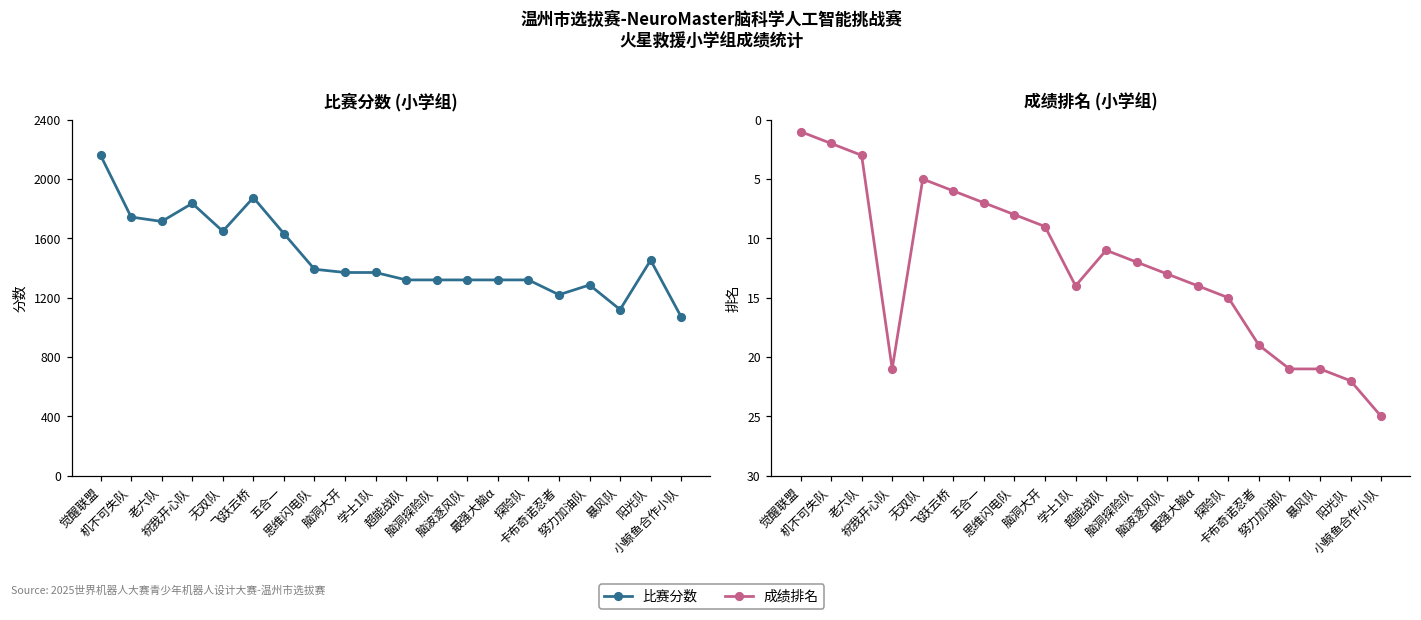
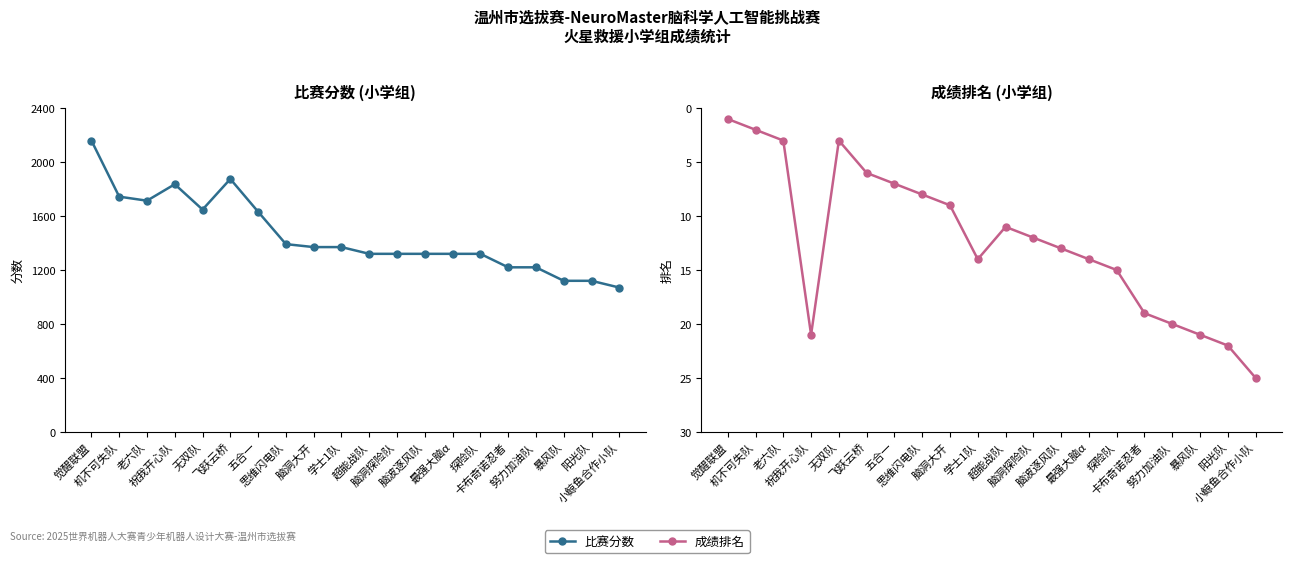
  {
    "比赛分数 (小学组)": {
      "觉醒联盟": 2160,
      "机不可失队": 1740,
      "老六队": 1710,
      "祝我开心队": 1840,
      "无双队": 1650,
      "飞跃云桥": 1880,
      "五合一": 1630,
      "思维闪电队": 1390,
      "脑洞大开": 1370,
      "学士1队": 1370,
      "超能战队": 1320,
      "脑洞探险队": 1320,
      "脑波逐风队": 1320,
      "最强大脑α": 1320,
      "探险队": 1320,
      "卡布奇诺忍者": 1220,
-     "努力加油队": 1290,
+     "努力加油队": 1220,
      "暴风队": 1120,
-     "阳光队": 1450,
+     "阳光队": 1120,
      "小鲸鱼合作小队": 1070
    },
    "成绩排名 (小学组)": {
      "觉醒联盟": 1,
      "机不可失队": 2,
      "老六队": 3,
      "祝我开心队": 21,
-     "无双队": 5,
+     "无双队": 3,
      "飞跃云桥": 6,
      "五合一": 7,
      "思维闪电队": 8,
      "脑洞大开": 9,
      "学士1队": 14,
      "超能战队": 11,
      "脑洞探险队": 12,
      "脑波逐风队": 13,
      "最强大脑α": 14,
      "探险队": 15,
      "卡布奇诺忍者": 19,
-     "努力加油队": 21,
+     "努力加油队": 20,
      "暴风队": 21,
      "阳光队": 22,
      "小鲸鱼合作小队": 25
    }
  }
